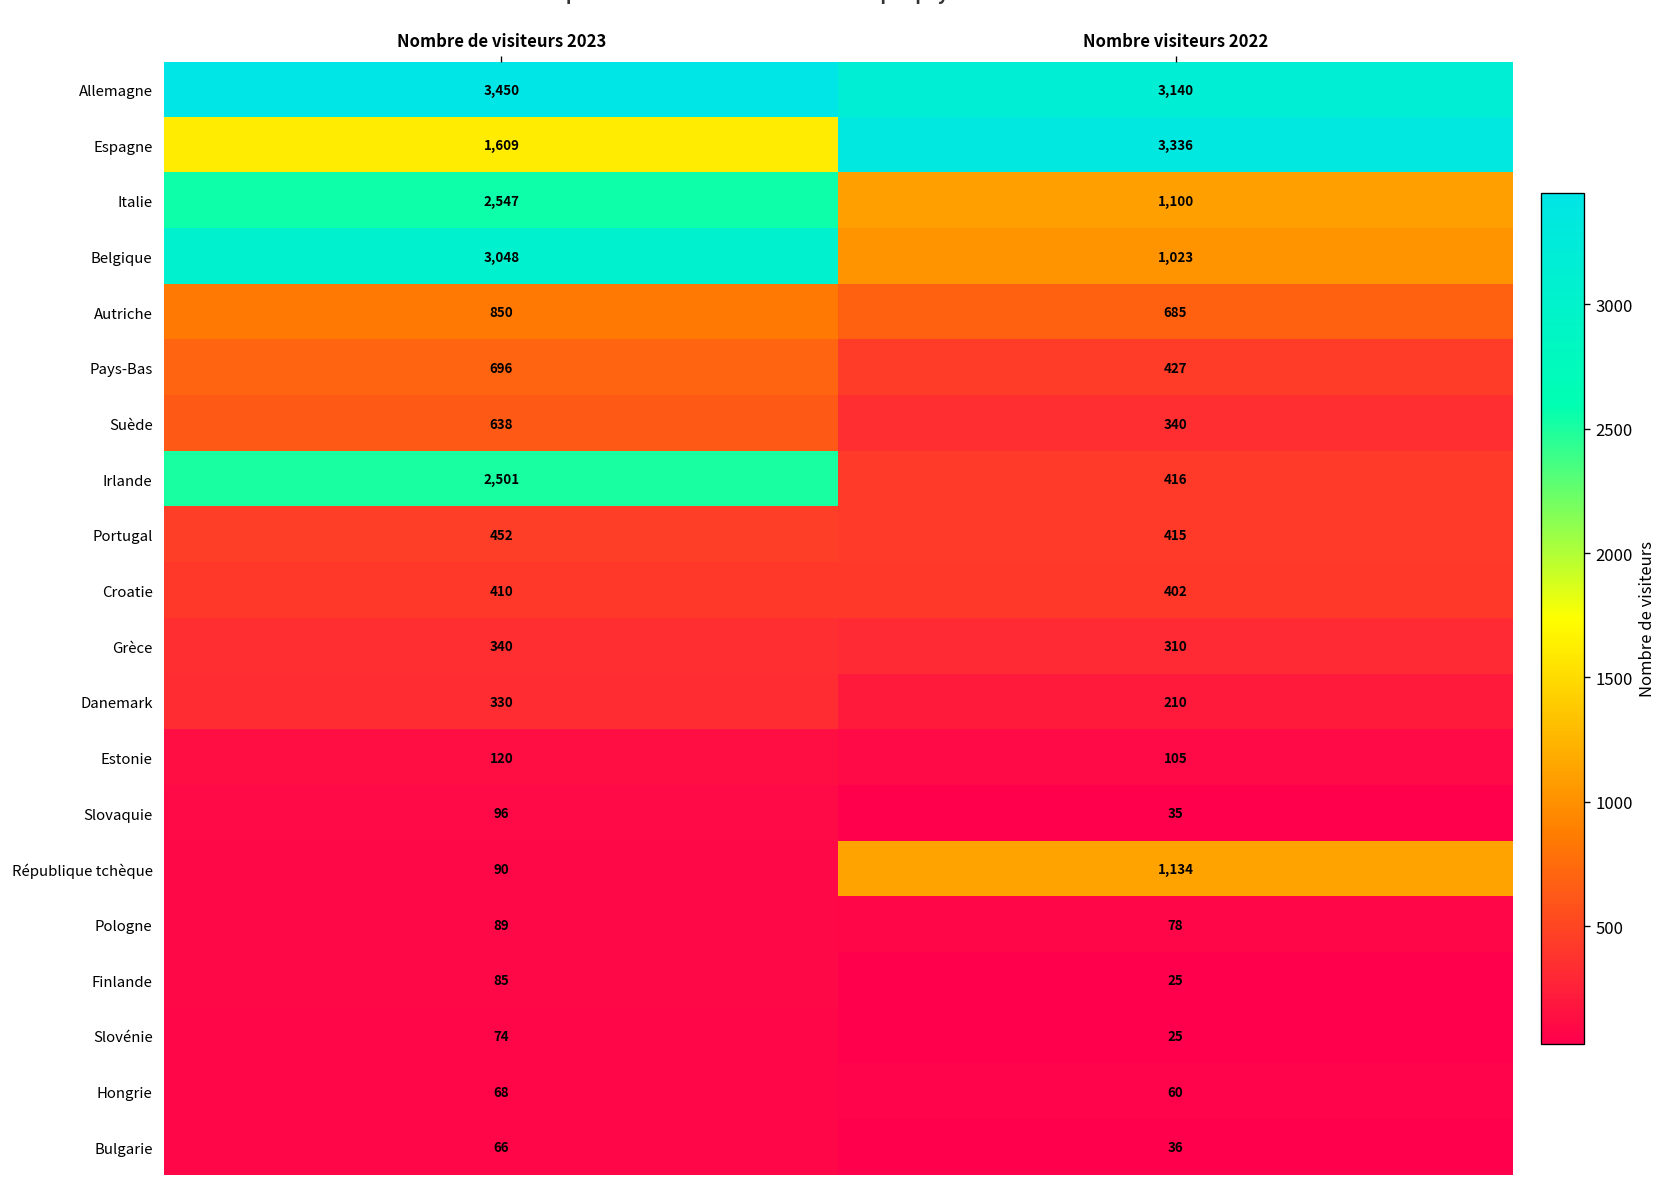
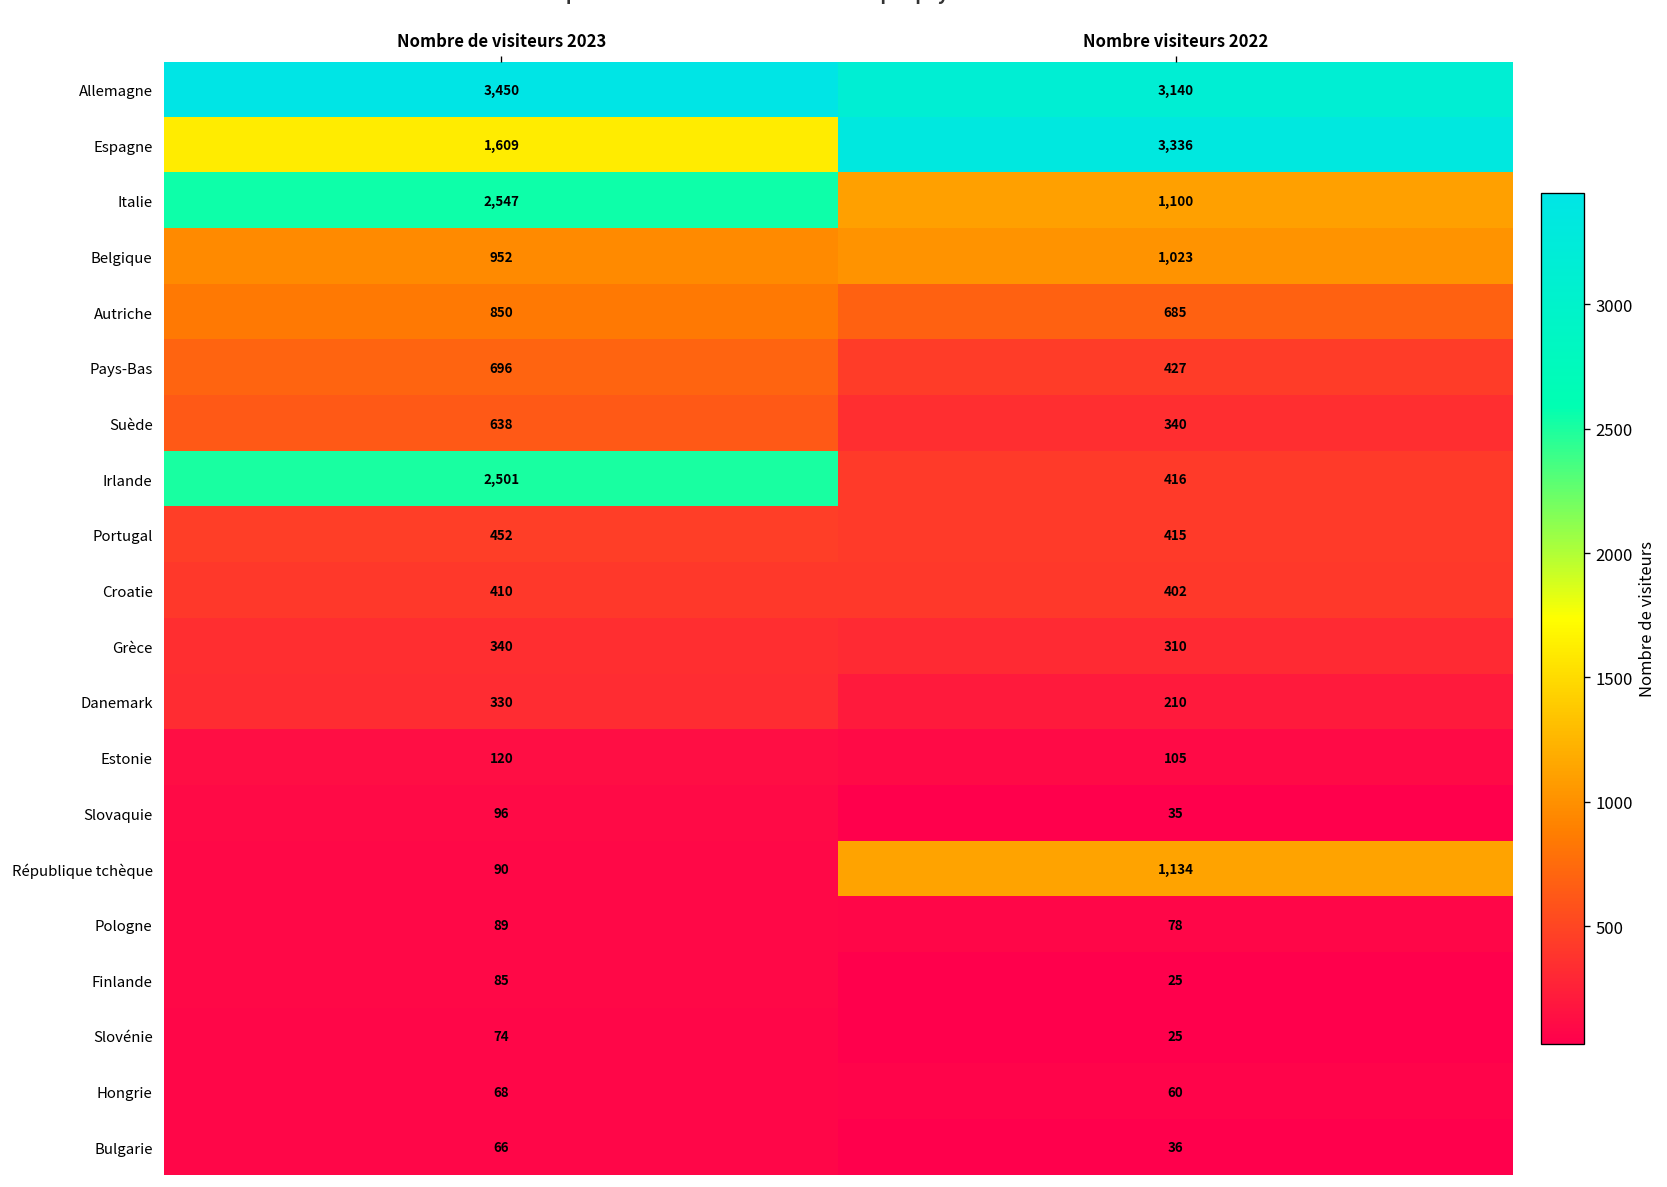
  {
    "Allemagne": {
      "Nombre de visiteurs 2023": "3,450",
      "Nombre visiteurs 2022": "3,140"
    },
    "Espagne": {
      "Nombre de visiteurs 2023": "1,609",
      "Nombre visiteurs 2022": "3,336"
    },
    "Italie": {
      "Nombre de visiteurs 2023": "2,547",
      "Nombre visiteurs 2022": "1,100"
    },
    "Belgique": {
-     "Nombre de visiteurs 2023": "3,048",
+     "Nombre de visiteurs 2023": "952",
      "Nombre visiteurs 2022": "1,023"
    },
    "Autriche": {
      "Nombre de visiteurs 2023": "850",
      "Nombre visiteurs 2022": "685"
    },
    "Pays-Bas": {
      "Nombre de visiteurs 2023": "696",
      "Nombre visiteurs 2022": "427"
    },
    "Suède": {
      "Nombre de visiteurs 2023": "638",
      "Nombre visiteurs 2022": "340"
    },
    "Irlande": {
      "Nombre de visiteurs 2023": "2,501",
      "Nombre visiteurs 2022": "416"
    },
    "Portugal": {
      "Nombre de visiteurs 2023": "452",
      "Nombre visiteurs 2022": "415"
    },
    "Croatie": {
      "Nombre de visiteurs 2023": "410",
      "Nombre visiteurs 2022": "402"
    },
    "Grèce": {
      "Nombre de visiteurs 2023": "340",
      "Nombre visiteurs 2022": "310"
    },
    "Danemark": {
      "Nombre de visiteurs 2023": "330",
      "Nombre visiteurs 2022": "210"
    },
    "Estonie": {
      "Nombre de visiteurs 2023": "120",
      "Nombre visiteurs 2022": "105"
    },
    "Slovaquie": {
      "Nombre de visiteurs 2023": "96",
      "Nombre visiteurs 2022": "35"
    },
    "République tchèque": {
      "Nombre de visiteurs 2023": "90",
      "Nombre visiteurs 2022": "1,134"
    },
    "Pologne": {
      "Nombre de visiteurs 2023": "89",
      "Nombre visiteurs 2022": "78"
    },
    "Finlande": {
      "Nombre de visiteurs 2023": "85",
      "Nombre visiteurs 2022": "25"
    },
    "Slovénie": {
      "Nombre de visiteurs 2023": "74",
      "Nombre visiteurs 2022": "25"
    },
    "Hongrie": {
      "Nombre de visiteurs 2023": "68",
      "Nombre visiteurs 2022": "60"
    },
    "Bulgarie": {
      "Nombre de visiteurs 2023": "66",
      "Nombre visiteurs 2022": "36"
    }
  }
